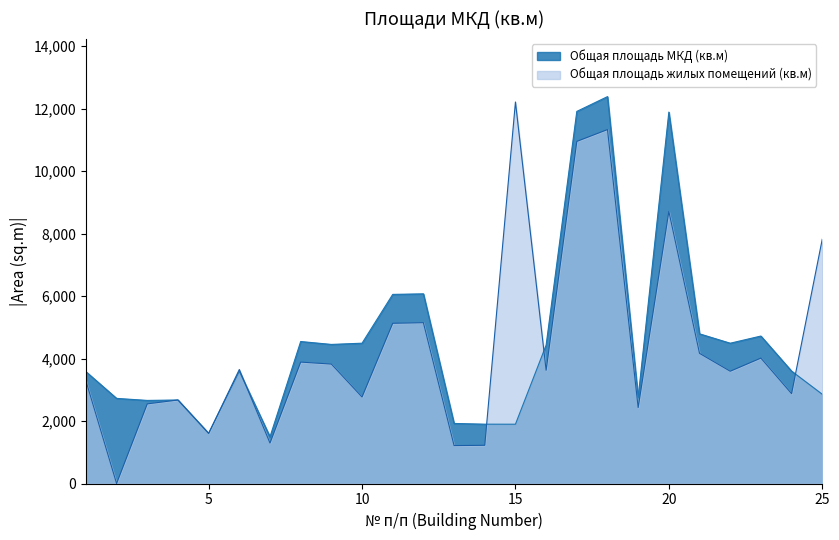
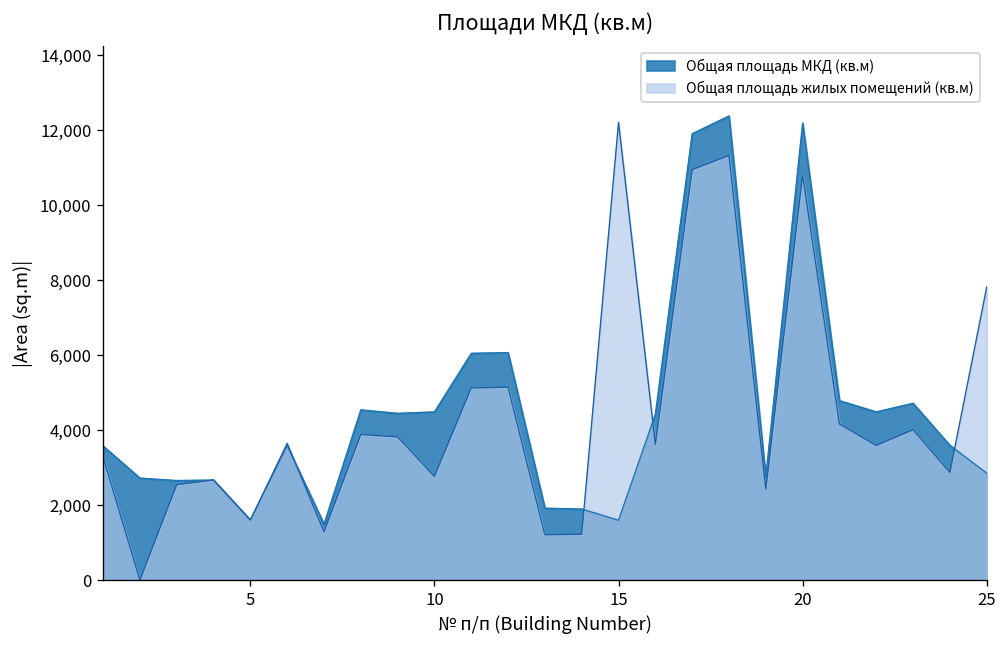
  {
    "Общая площадь МКД (кв.м)": {
      "10": "4,500",
-     "15": "1,900",
-     "20": "11,900",
+     "15": "1,600",
+     "20": "12,200",
      "25": "2,900"
    },
    "Общая площадь жилых помещений (кв.м)": {
      "10": "2,800",
      "15": "12,200",
-     "20": "8,700",
+     "20": "10,800",
      "25": "7,800"
    }
  }
